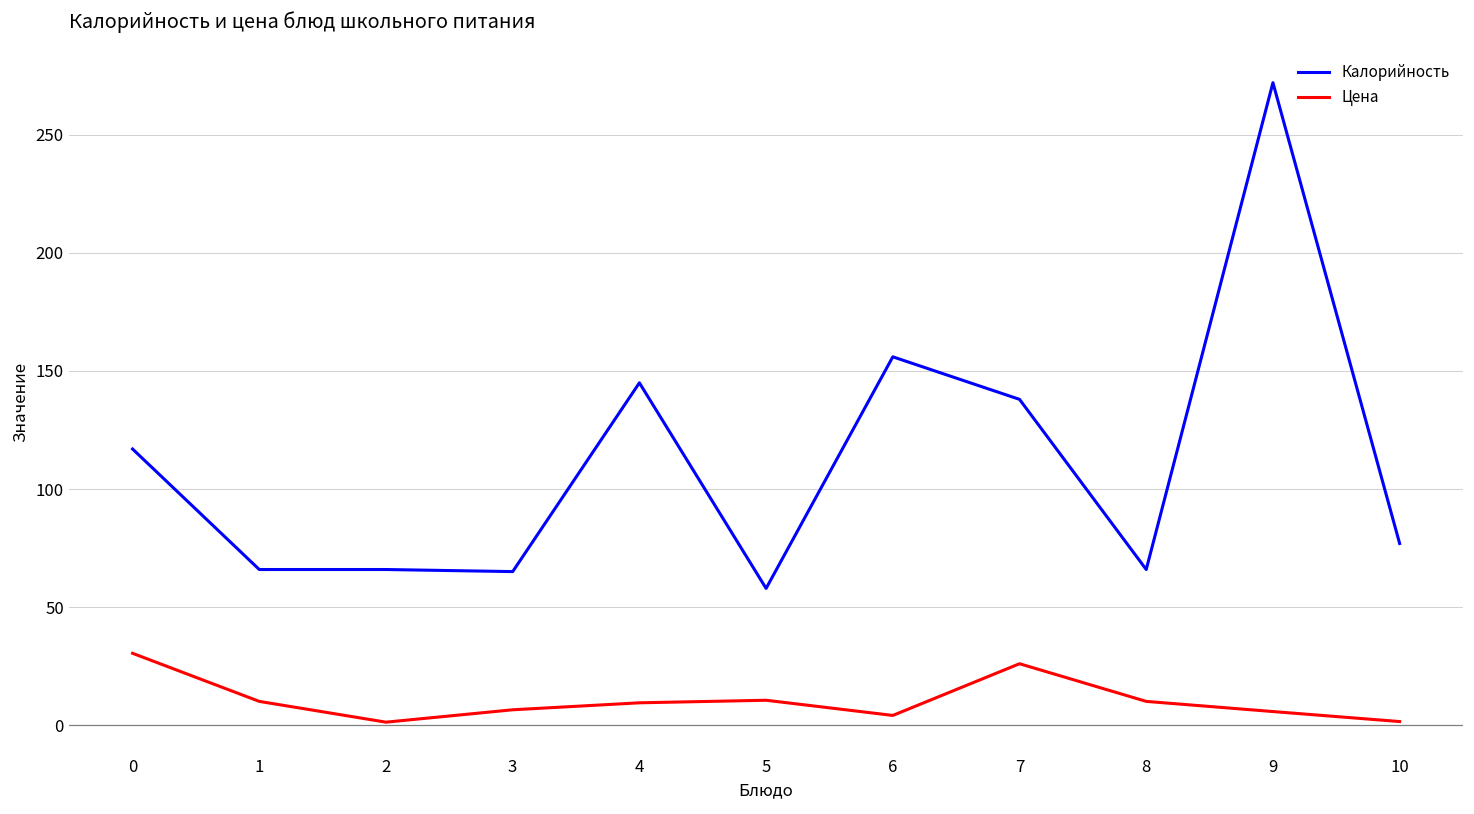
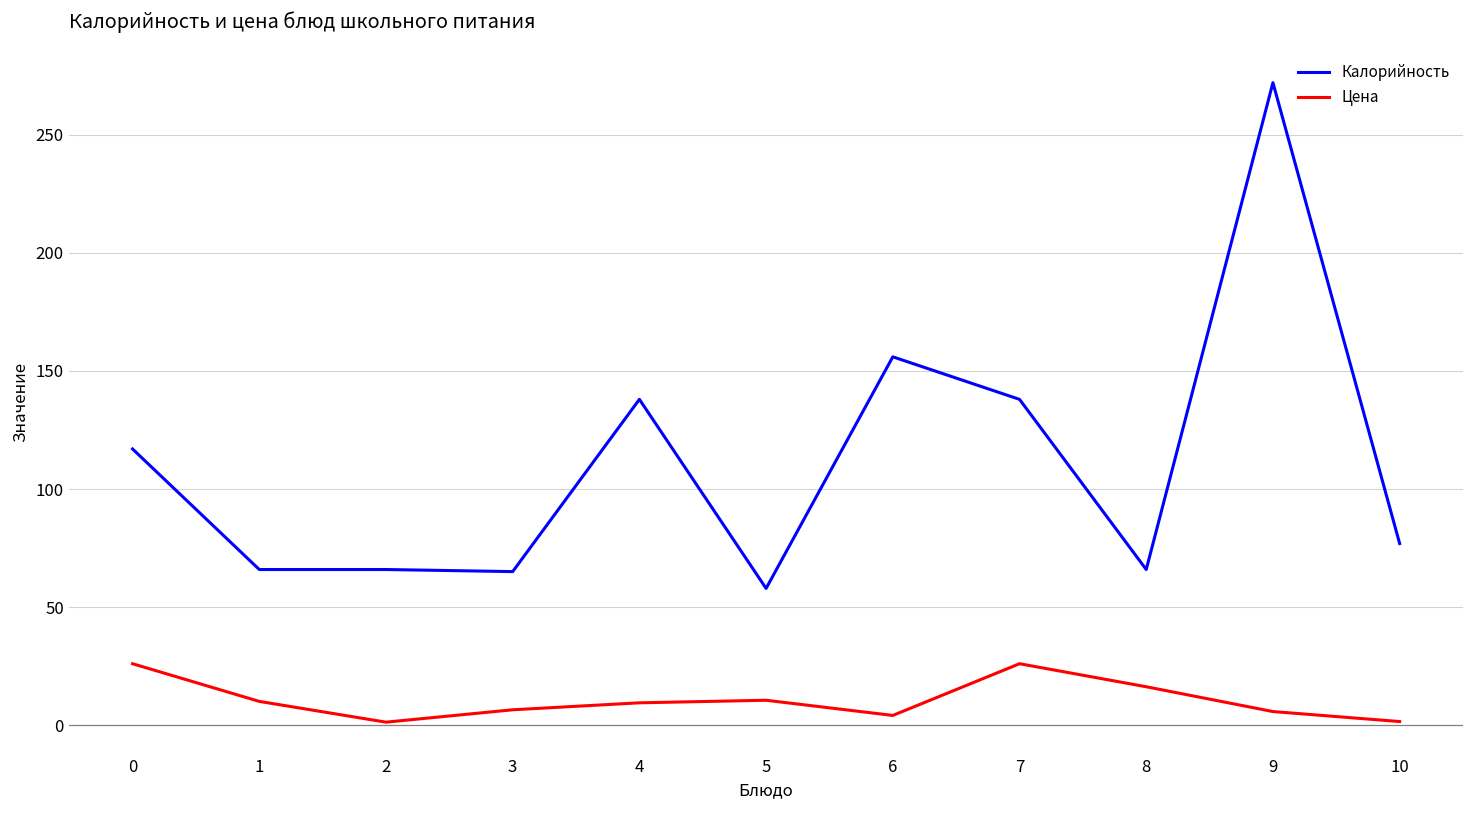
  {
    "Калорийность": {
      "0": 117,
      "1": 66,
      "2": 66,
      "3": 65,
-     "4": 145,
+     "4": 138,
      "5": 58,
      "6": 156,
      "7": 138,
      "8": 66,
      "9": 272,
      "10": 77
    },
    "Цена": {
-     "0": 31,
+     "0": 26,
      "1": 10,
      "2": 1,
      "3": 7,
      "4": 10,
      "5": 11,
      "6": 4,
      "7": 26,
-     "8": 10,
+     "8": 16,
      "9": 6,
      "10": 2
    }
  }
